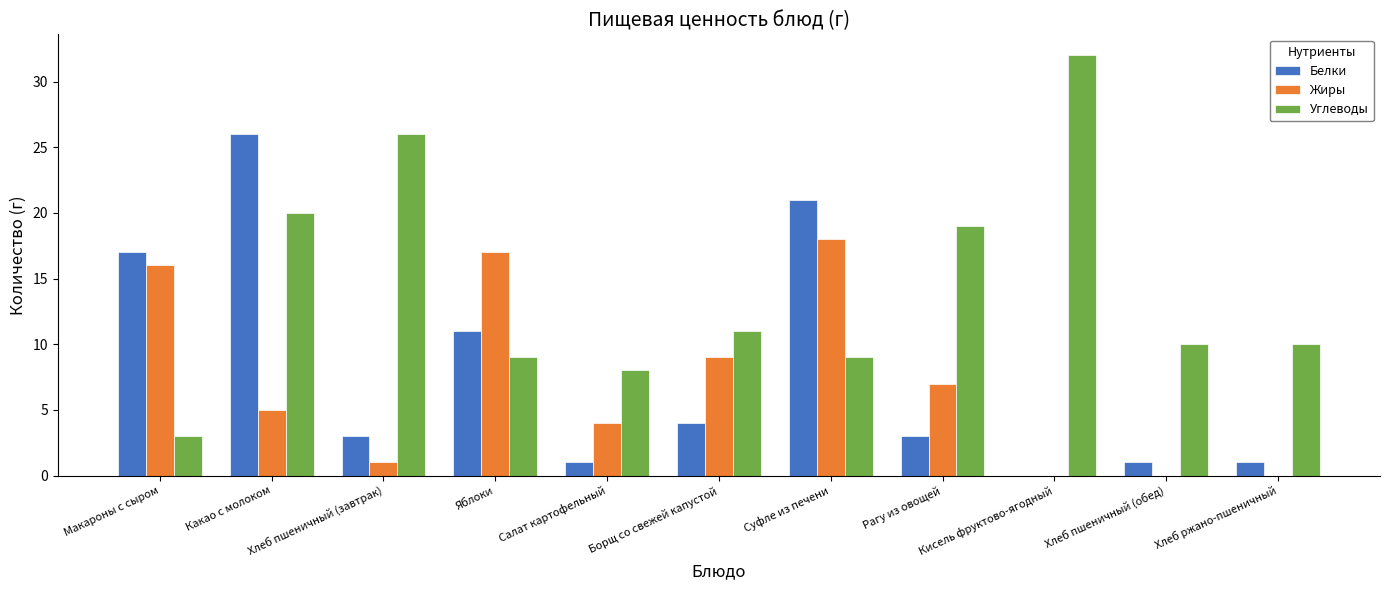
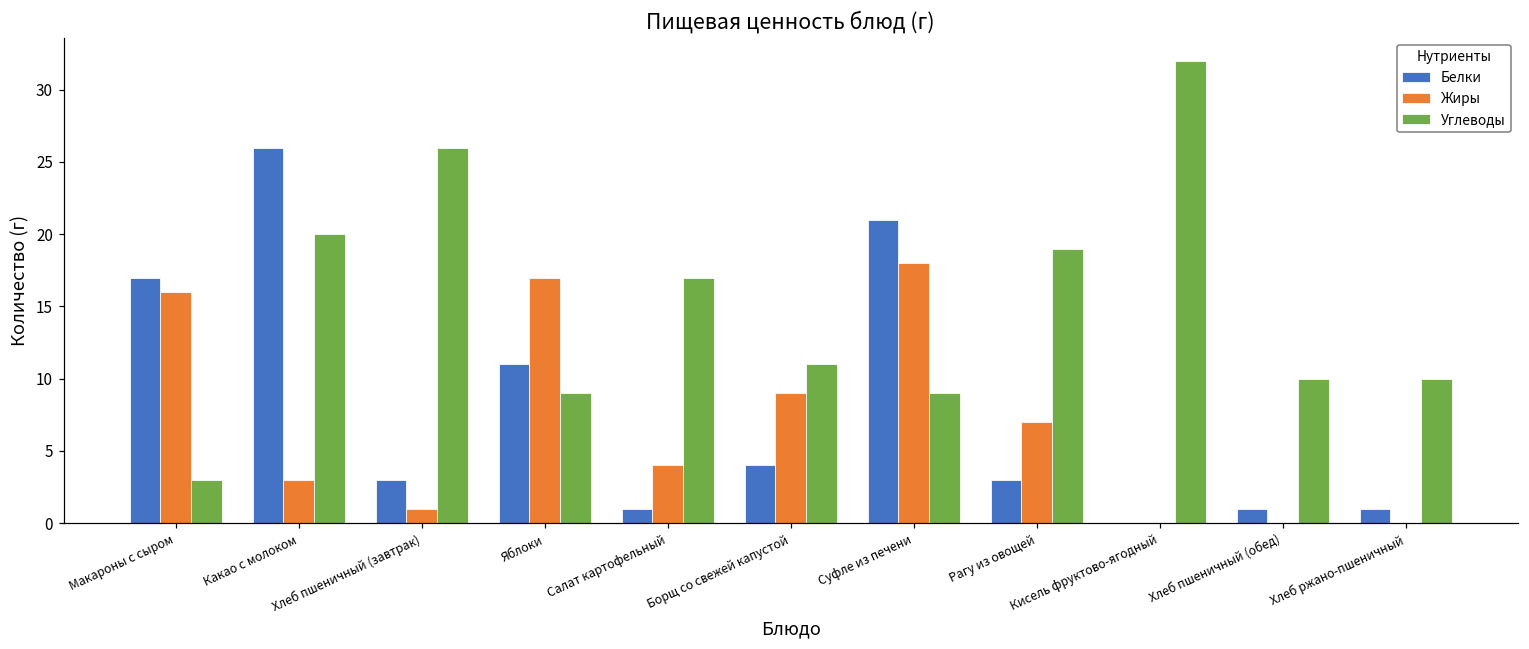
  {
    "Белки": {
      "Макароны с сыром": 17,
      "Какао с молоком": 26,
      "Хлеб пшеничный (завтрак)": 3,
      "Яблоки": 11,
      "Салат картофельный": 1,
      "Борщ со свежей капустой": 4,
      "Суфле из печени": 21,
      "Рагу из овощей": 3,
      "Кисель фруктово-ягодный": 0,
      "Хлеб пшеничный (обед)": 1,
      "Хлеб ржано-пшеничный": 1
    },
    "Жиры": {
      "Макароны с сыром": 16,
-     "Какао с молоком": 5,
+     "Какао с молоком": 3,
      "Хлеб пшеничный (завтрак)": 1,
      "Яблоки": 17,
      "Салат картофельный": 4,
      "Борщ со свежей капустой": 9,
      "Суфле из печени": 18,
      "Рагу из овощей": 7,
      "Кисель фруктово-ягодный": 0,
      "Хлеб пшеничный (обед)": 0,
      "Хлеб ржано-пшеничный": 0
    },
    "Углеводы": {
      "Макароны с сыром": 3,
      "Какао с молоком": 20,
      "Хлеб пшеничный (завтрак)": 26,
      "Яблоки": 9,
-     "Салат картофельный": 8,
+     "Салат картофельный": 17,
      "Борщ со свежей капустой": 11,
      "Суфле из печени": 9,
      "Рагу из овощей": 19,
      "Кисель фруктово-ягодный": 32,
      "Хлеб пшеничный (обед)": 10,
      "Хлеб ржано-пшеничный": 10
    }
  }
